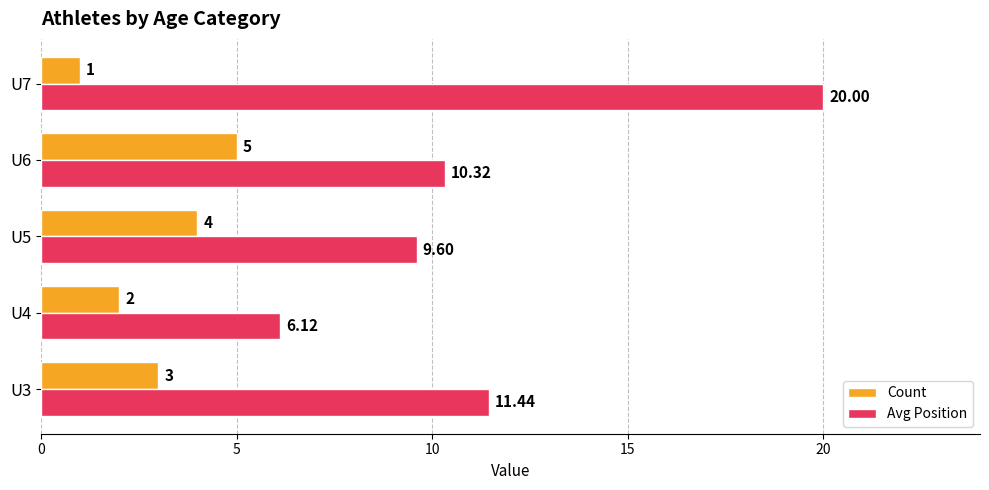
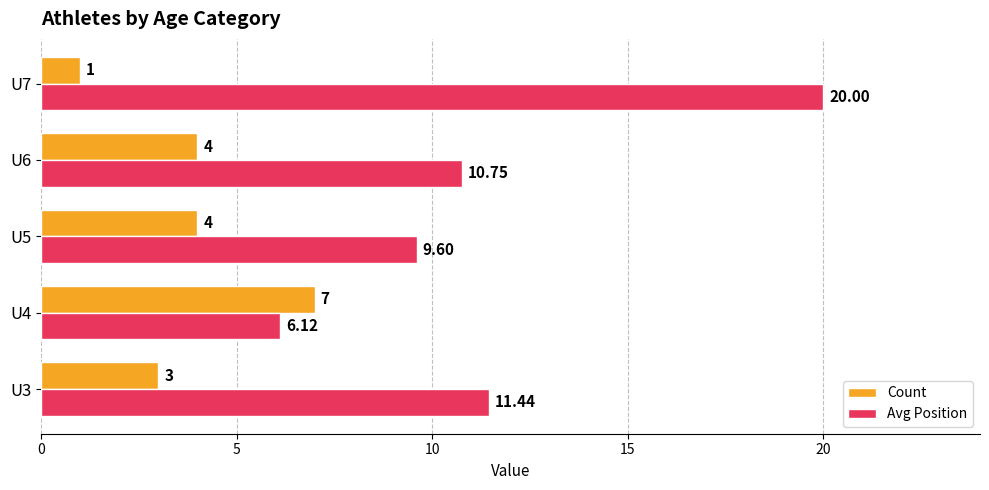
  {
    "Count": {
      "U7": 1,
-     "U6": 5,
+     "U6": 4,
      "U5": 4,
-     "U4": 2,
+     "U4": 7,
      "U3": 3
    },
    "Avg Position": {
      "U7": 20.00,
-     "U6": 10.32,
+     "U6": 10.75,
      "U5": 9.60,
      "U4": 6.12,
      "U3": 11.44
    }
  }
